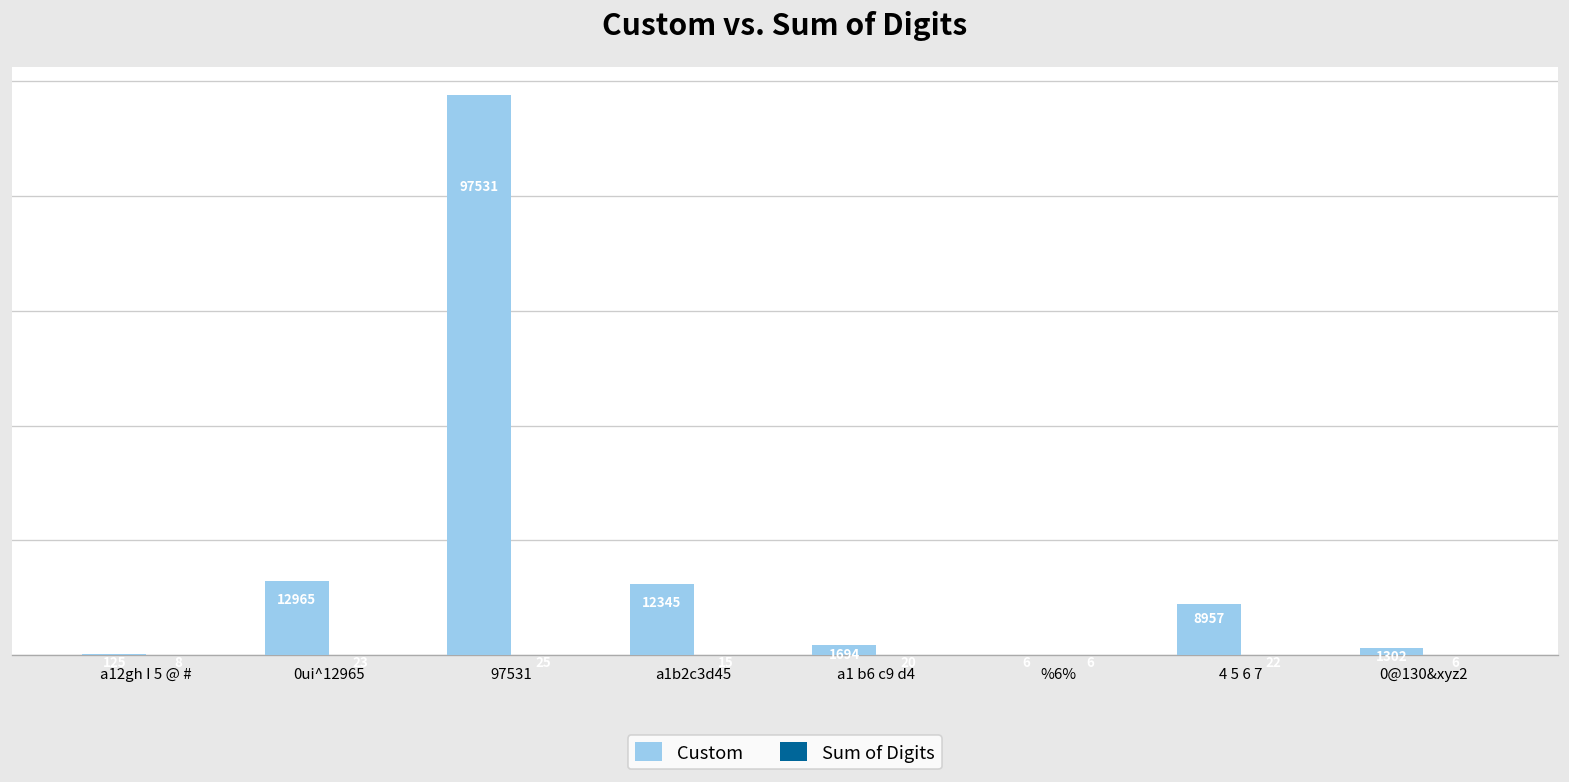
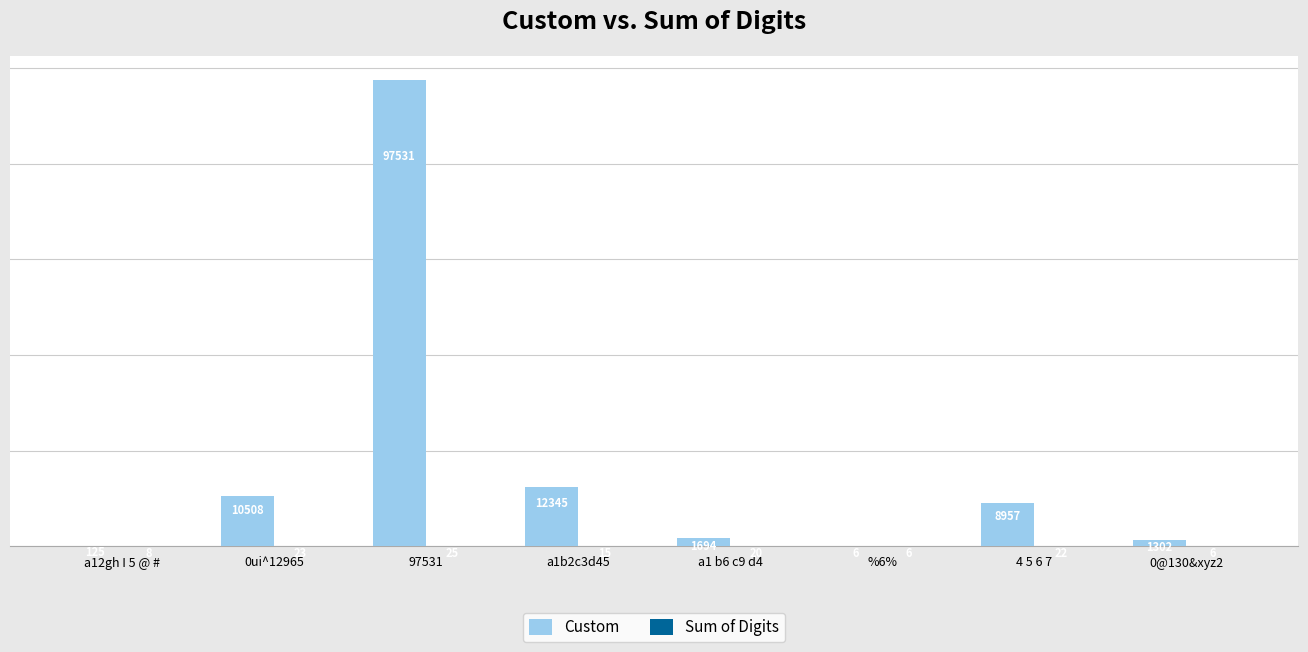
  {
    "Custom": {
-     "0ui^12965": 12965,
+     "0ui^12965": 10508,
      "97531": 97531,
      "a1b2c3d45": 12345,
      "4 5 6 7": 8957
    }
  }
